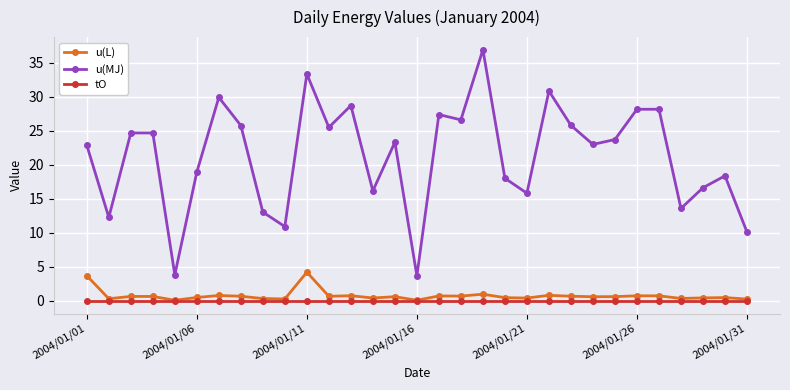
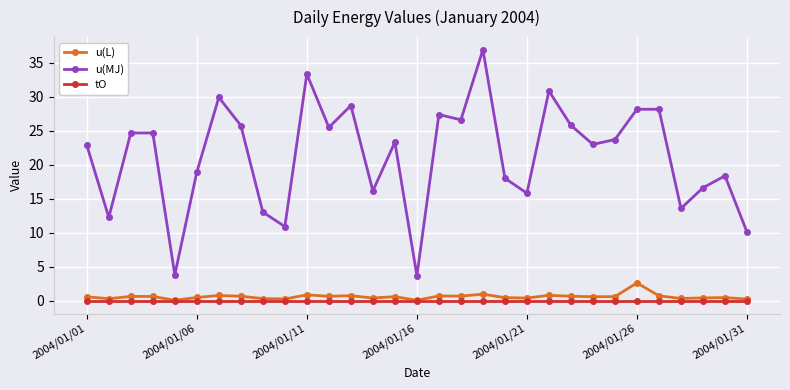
  {
    "u(L)": {
-     "2004/01/01": 4,
+     "2004/01/01": 1,
      "2004/01/06": 1,
-     "2004/01/11": 4,
+     "2004/01/11": 1,
      "2004/01/21": 0,
-     "2004/01/26": 1
+     "2004/01/26": 3
    },
    "u(MJ)": {
      "2004/01/01": 23,
      "2004/01/06": 19,
      "2004/01/11": 33,
      "2004/01/16": 4,
      "2004/01/21": 16,
      "2004/01/26": 28,
      "2004/01/31": 10
    },
    "tO": {
      "2004/01/01": 0,
      "2004/01/06": 0,
      "2004/01/11": 0,
      "2004/01/21": 0,
      "2004/01/26": 0
    }
  }
